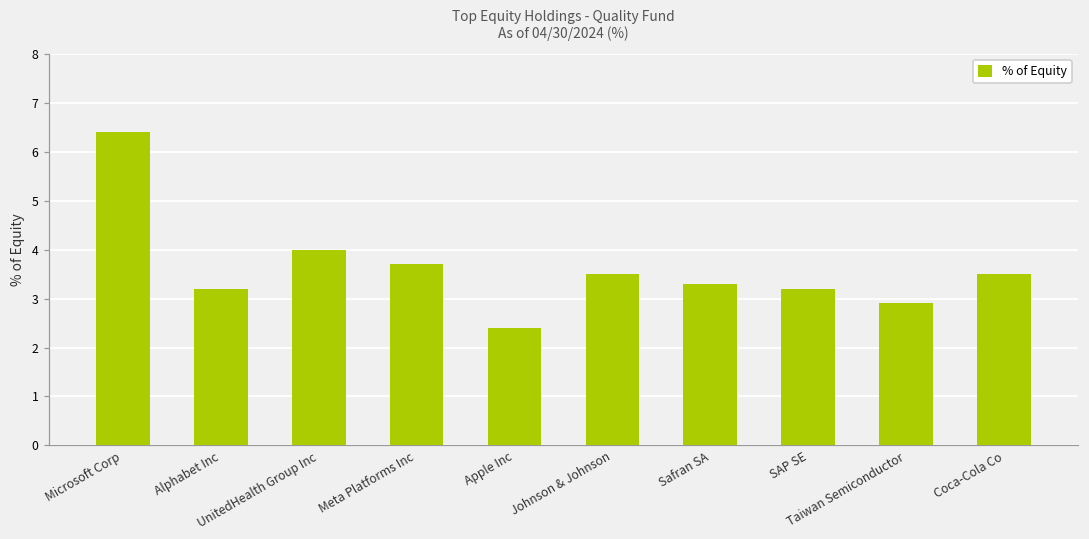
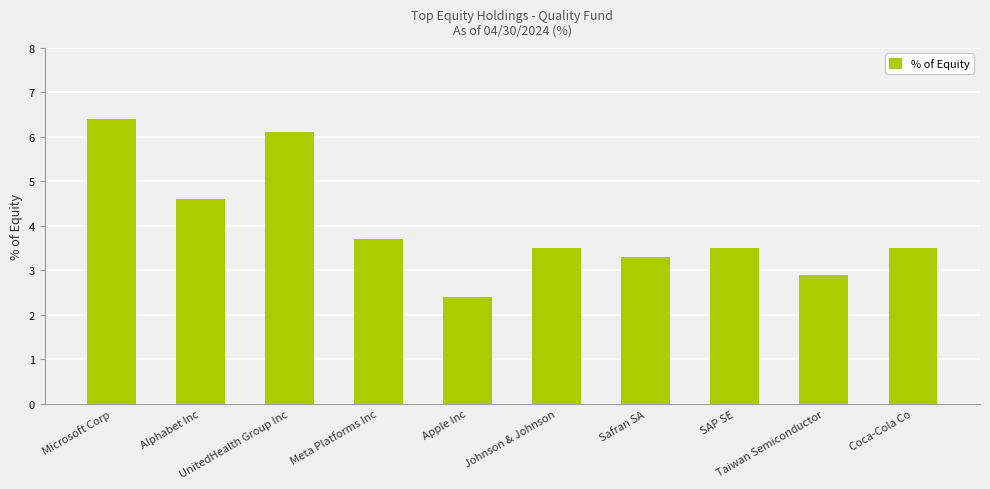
  {
    "Microsoft Corp": 6.4,
-   "Alphabet Inc": 3.2,
-   "UnitedHealth Group Inc": 4.0,
+   "Alphabet Inc": 4.6,
+   "UnitedHealth Group Inc": 6.1,
    "Meta Platforms Inc": 3.7,
    "Apple Inc": 2.4,
    "Johnson & Johnson": 3.5,
    "Safran SA": 3.3,
-   "SAP SE": 3.2,
+   "SAP SE": 3.5,
    "Taiwan Semiconductor": 2.9,
    "Coca-Cola Co": 3.5
  }
